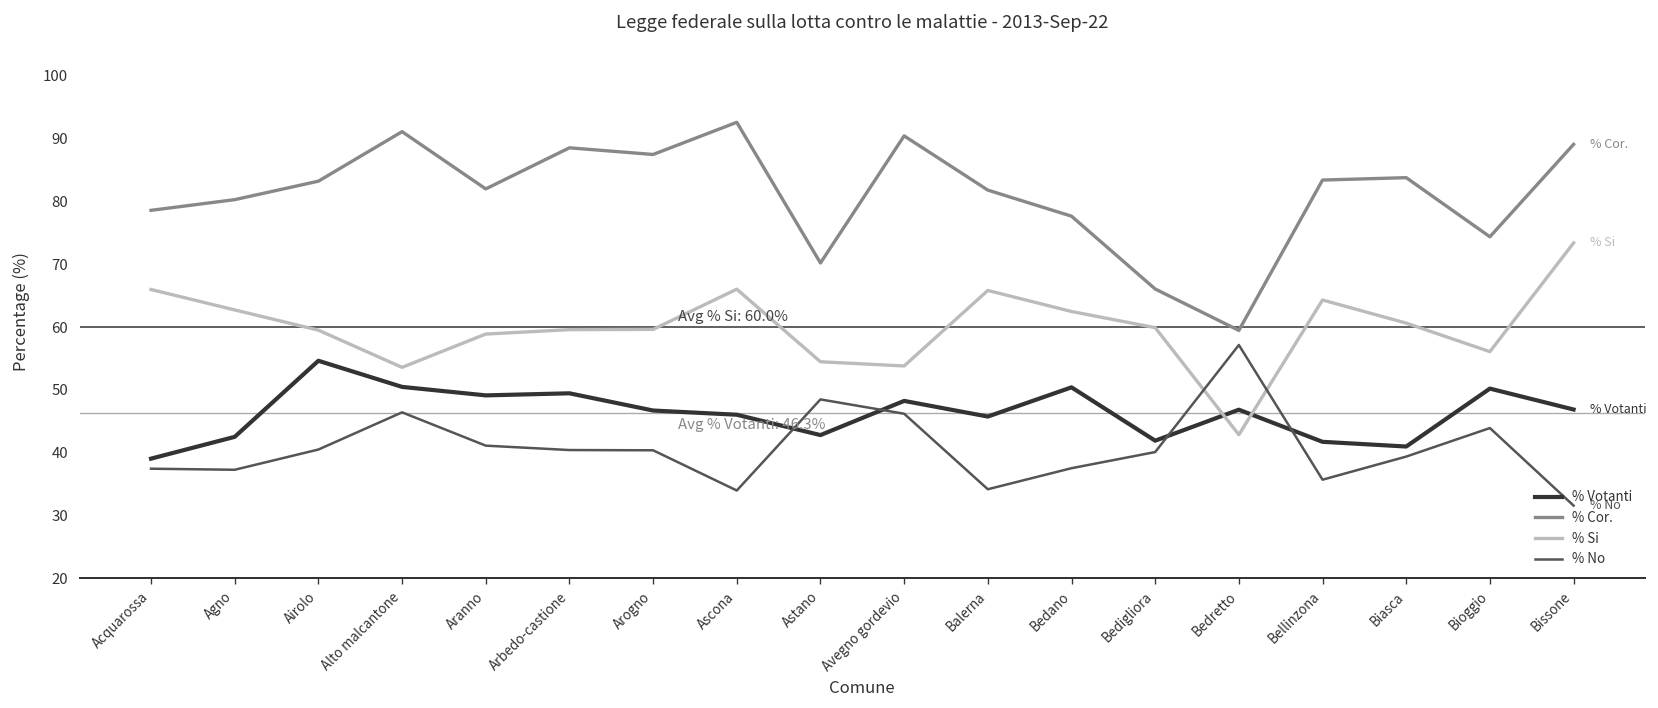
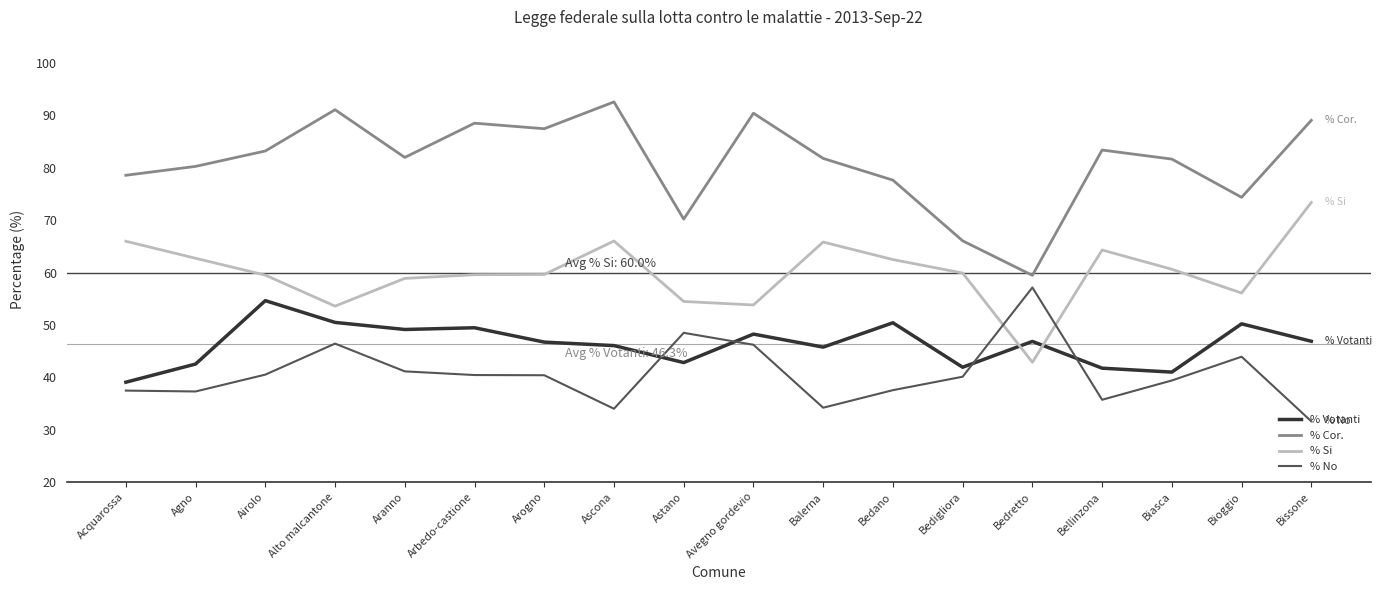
  {
    "% Cor.": {
      "Acquarossa": 79,
      "Agno": 80,
      "Airolo": 83,
      "Alto malcantone": 91,
      "Aranno": 82,
      "Arbedo-castione": 89,
      "Arogno": 87,
      "Ascona": 93,
      "Astano": 70,
      "Avegno gordevio": 90,
      "Balerna": 82,
      "Bedano": 78,
      "Bedigliora": 66,
      "Bedretto": 59,
      "Bellinzona": 83,
-     "Biasca": 84,
+     "Biasca": 82,
      "Bioggio": 74,
      "Bissone": 89
    },
    "% Si": {
      "Acquarossa": 66,
      "Agno": 63,
      "Airolo": 60,
      "Alto malcantone": 54,
      "Aranno": 59,
      "Arbedo-castione": 60,
      "Arogno": 60,
      "Astano": 54,
      "Avegno gordevio": 54,
      "Balerna": 66,
      "Bedano": 62,
      "Bedigliora": 60,
      "Bedretto": 43,
      "Bellinzona": 64,
      "Biasca": 61,
      "Bioggio": 56,
      "Bissone": 73
    }
  }
